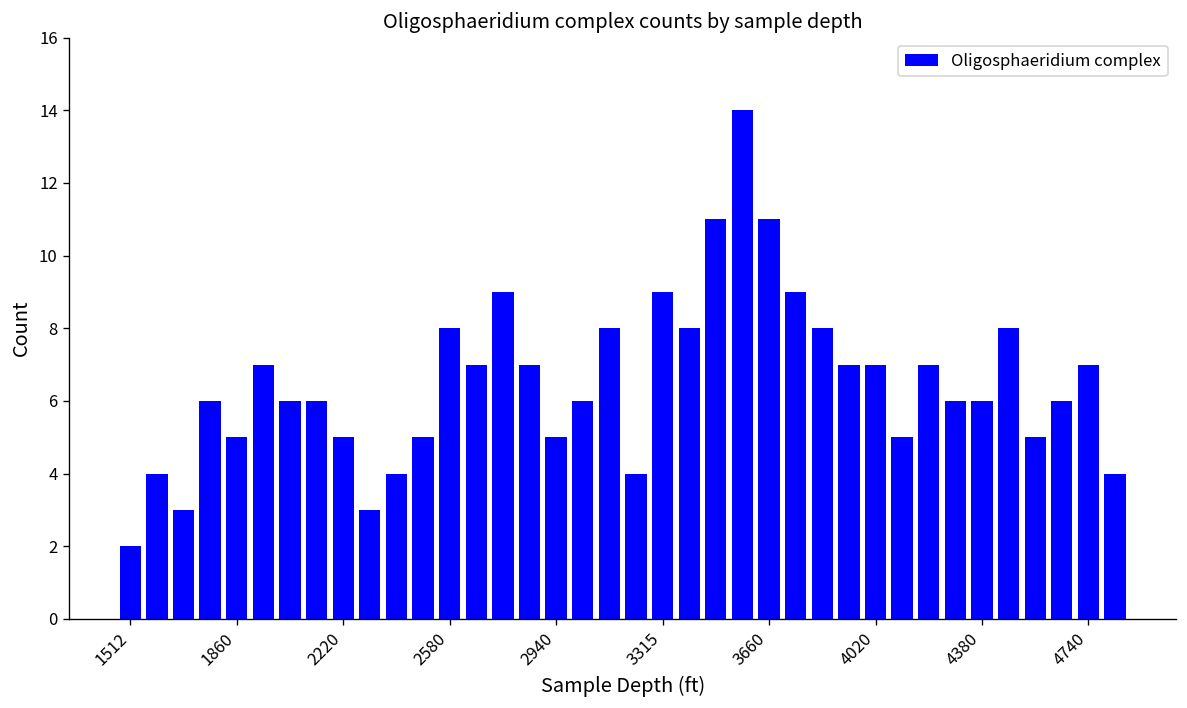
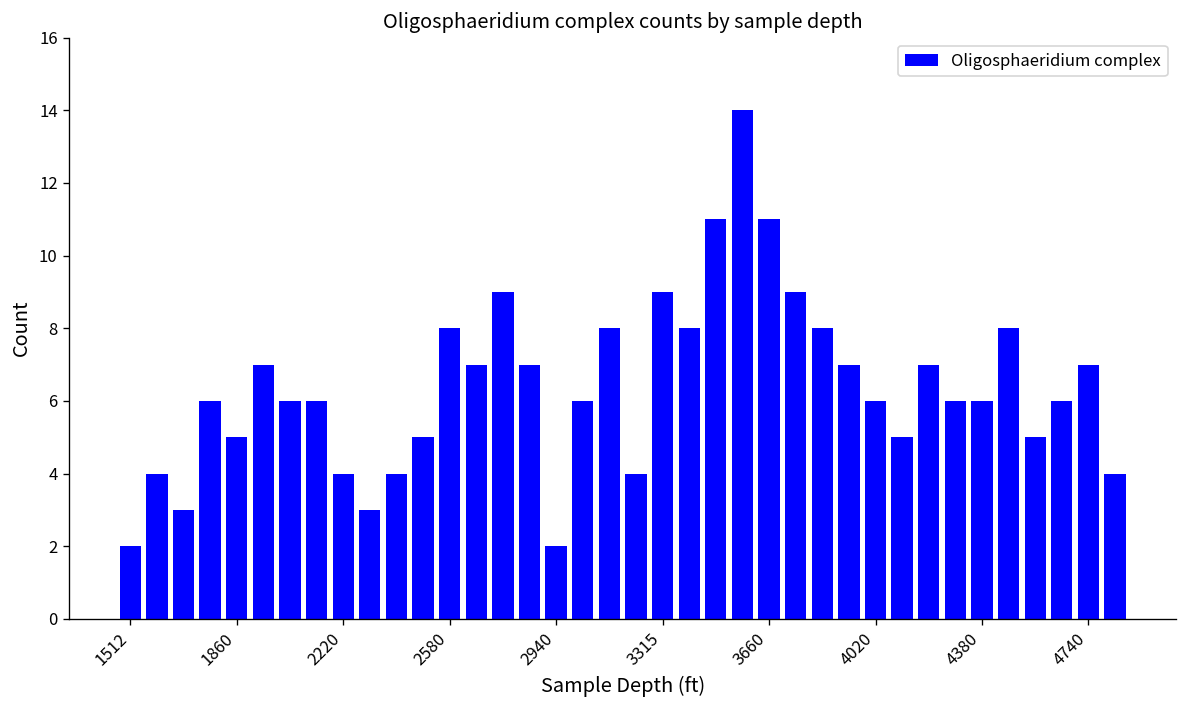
  {
    "1512": 2,
    "1860": 5,
-   "2220": 5,
+   "2220": 4,
    "2580": 8,
-   "2940": 5,
+   "2940": 2,
    "3315": 9,
    "3660": 11,
-   "4020": 7,
+   "4020": 6,
    "4380": 6,
    "4740": 7
  }
